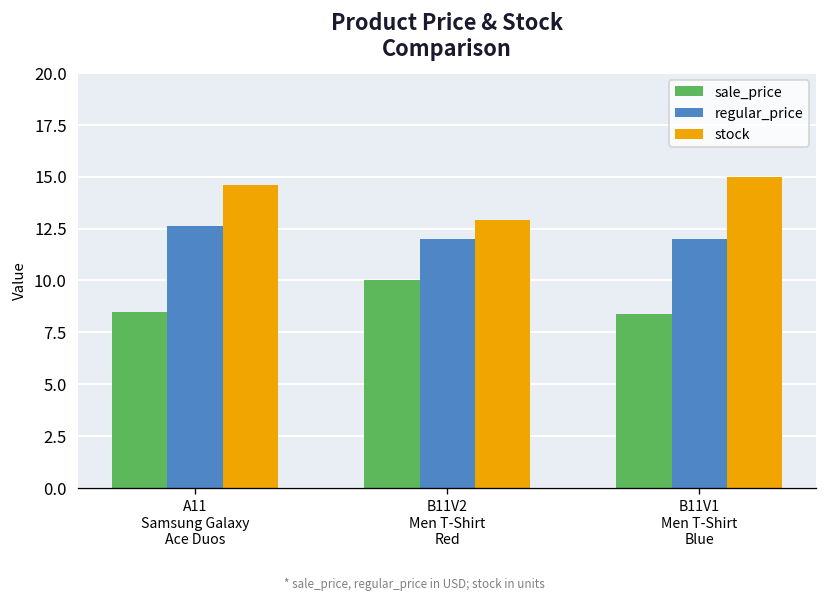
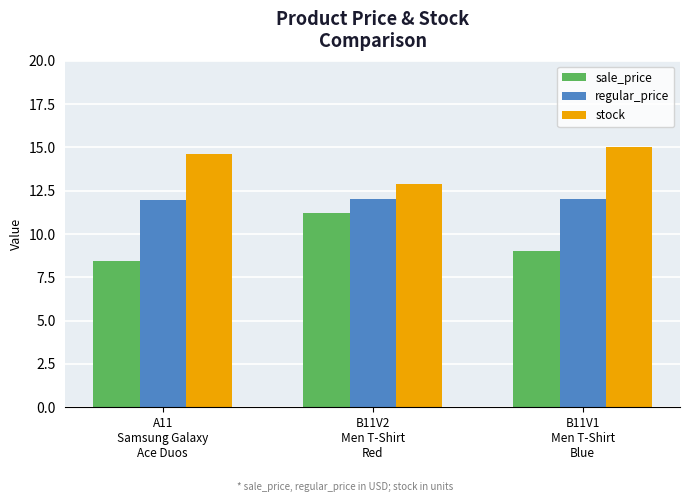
  {
    "sale_price": {
      "A11 Samsung Galaxy Ace Duos": 8.5,
-     "B11V2 Men T-Shirt Red": 10.0,
-     "B11V1 Men T-Shirt Blue": 8.4
+     "B11V2 Men T-Shirt Red": 11.2,
+     "B11V1 Men T-Shirt Blue": 9.0
    },
    "regular_price": {
-     "A11 Samsung Galaxy Ace Duos": 12.6,
+     "A11 Samsung Galaxy Ace Duos": 12.0,
      "B11V2 Men T-Shirt Red": 12.0,
      "B11V1 Men T-Shirt Blue": 12.0
    },
    "stock": {
      "A11 Samsung Galaxy Ace Duos": 14.6,
      "B11V2 Men T-Shirt Red": 12.9,
      "B11V1 Men T-Shirt Blue": 15.0
    }
  }
